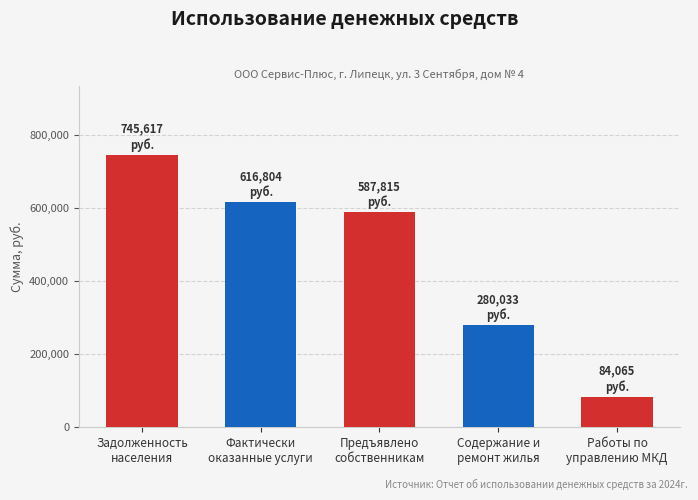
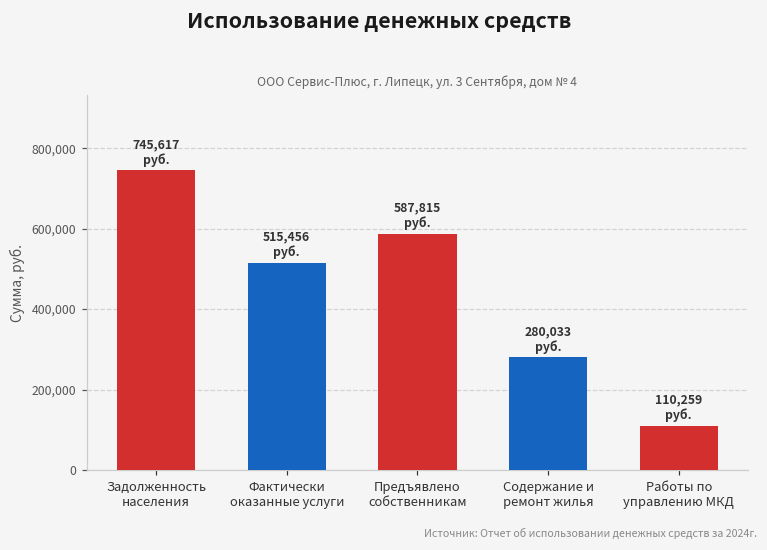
  {
    "Задолженность населения": "745,617",
-   "Фактически оказанные услуги": "616,804",
+   "Фактически оказанные услуги": "515,456",
    "Предъявлено собственникам": "587,815",
    "Содержание и ремонт жилья": "280,033",
-   "Работы по управлению МКД": "84,065"
+   "Работы по управлению МКД": "110,259"
  }
